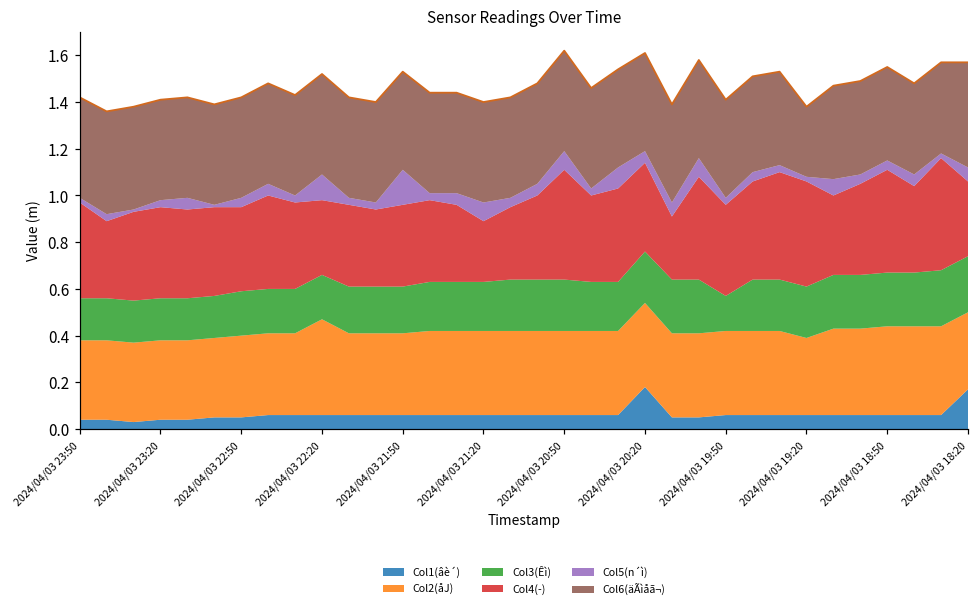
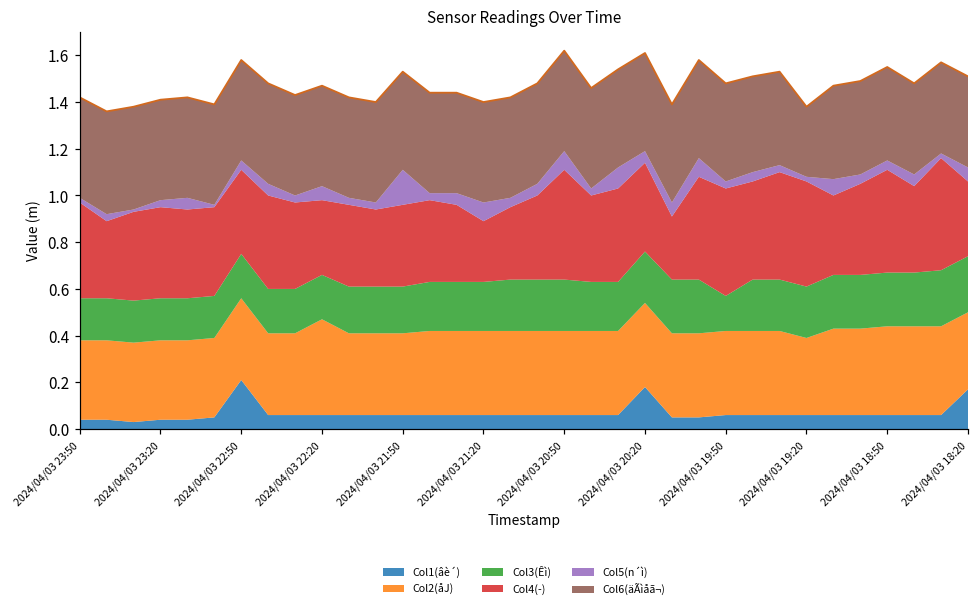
  {
    "Col1(âè´)": {
      "2024/04/03 23:50": 0.04,
      "2024/04/03 23:20": 0.04,
-     "2024/04/03 22:50": 0.05,
+     "2024/04/03 22:50": 0.21,
      "2024/04/03 22:20": 0.06,
      "2024/04/03 21:50": 0.06,
      "2024/04/03 21:20": 0.06,
      "2024/04/03 20:50": 0.06,
      "2024/04/03 20:20": 0.18,
      "2024/04/03 19:50": 0.06,
      "2024/04/03 19:20": 0.06,
      "2024/04/03 18:50": 0.06,
      "2024/04/03 18:20": 0.17
    },
    "Col2(åJ)": {
      "2024/04/03 23:50": 0.34,
      "2024/04/03 23:20": 0.34,
      "2024/04/03 22:50": 0.35,
      "2024/04/03 22:20": 0.41,
      "2024/04/03 21:50": 0.35,
      "2024/04/03 21:20": 0.36,
      "2024/04/03 20:50": 0.36,
      "2024/04/03 20:20": 0.36,
      "2024/04/03 19:50": 0.36,
      "2024/04/03 19:20": 0.33,
      "2024/04/03 18:50": 0.38,
      "2024/04/03 18:20": 0.33
    },
    "Col3(Êì)": {
      "2024/04/03 23:50": 0.18,
      "2024/04/03 23:20": 0.18,
      "2024/04/03 22:50": 0.19,
      "2024/04/03 22:20": 0.19,
      "2024/04/03 21:50": 0.20,
      "2024/04/03 21:20": 0.21,
      "2024/04/03 20:50": 0.22,
      "2024/04/03 20:20": 0.22,
      "2024/04/03 19:50": 0.15,
      "2024/04/03 19:20": 0.22,
      "2024/04/03 18:50": 0.23,
      "2024/04/03 18:20": 0.24
    },
    "Col4(­)": {
      "2024/04/03 23:50": 0.41,
      "2024/04/03 23:20": 0.39,
      "2024/04/03 22:50": 0.36,
      "2024/04/03 22:20": 0.32,
      "2024/04/03 21:50": 0.35,
      "2024/04/03 21:20": 0.26,
      "2024/04/03 20:50": 0.47,
      "2024/04/03 20:20": 0.38,
-     "2024/04/03 19:50": 0.39,
+     "2024/04/03 19:50": 0.46,
      "2024/04/03 19:20": 0.45,
      "2024/04/03 18:50": 0.44,
      "2024/04/03 18:20": 0.32
    },
    "Col5(n´ì)": {
      "2024/04/03 23:50": 0.02,
      "2024/04/03 23:20": 0.03,
      "2024/04/03 22:50": 0.04,
-     "2024/04/03 22:20": 0.11,
+     "2024/04/03 22:20": 0.06,
      "2024/04/03 21:50": 0.15,
      "2024/04/03 21:20": 0.08,
      "2024/04/03 20:50": 0.08,
      "2024/04/03 20:20": 0.05,
      "2024/04/03 19:50": 0.03,
      "2024/04/03 19:20": 0.02,
      "2024/04/03 18:50": 0.04,
      "2024/04/03 18:20": 0.06
    },
    "Col6(äÃìåã¬)": {
      "2024/04/03 23:50": 0.43,
      "2024/04/03 23:20": 0.43,
      "2024/04/03 22:50": 0.43,
      "2024/04/03 22:20": 0.43,
      "2024/04/03 21:50": 0.42,
      "2024/04/03 21:20": 0.43,
      "2024/04/03 20:50": 0.43,
      "2024/04/03 20:20": 0.42,
      "2024/04/03 19:50": 0.42,
      "2024/04/03 19:20": 0.30,
      "2024/04/03 18:50": 0.40,
-     "2024/04/03 18:20": 0.45
+     "2024/04/03 18:20": 0.39
    }
  }
